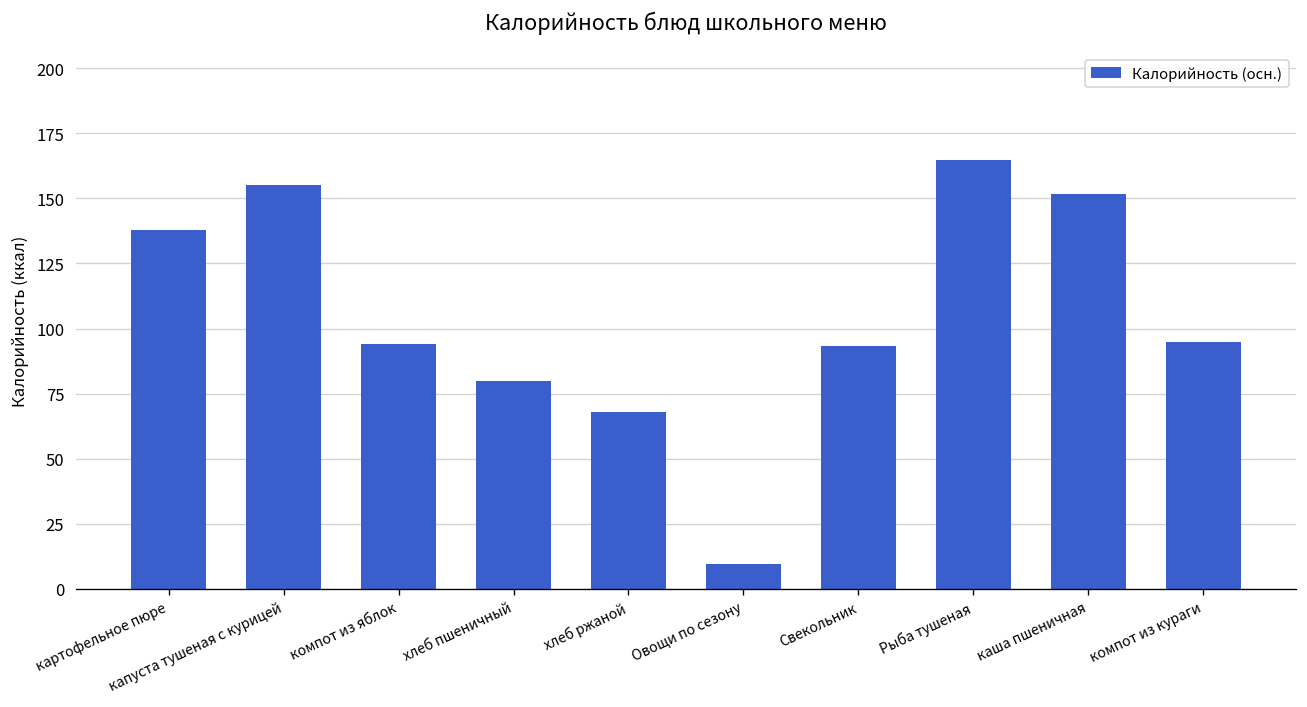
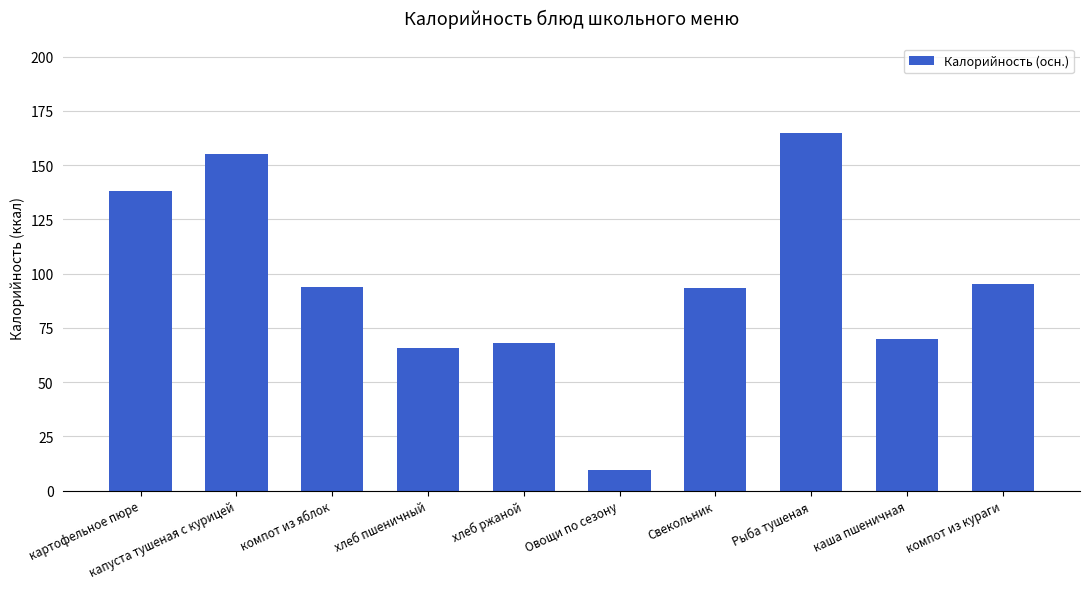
  {
    "картофельное пюре": 138,
    "капуста тушеная с курицей": 155,
    "компот из яблок": 94,
-   "хлеб пшеничный": 80,
+   "хлеб пшеничный": 66,
    "хлеб ржаной": 68,
    "Овощи по сезону": 10,
    "Свекольник": 93,
    "Рыба тушеная": 165,
-   "каша пшеничная": 152,
+   "каша пшеничная": 70,
    "компот из кураги": 95
  }
